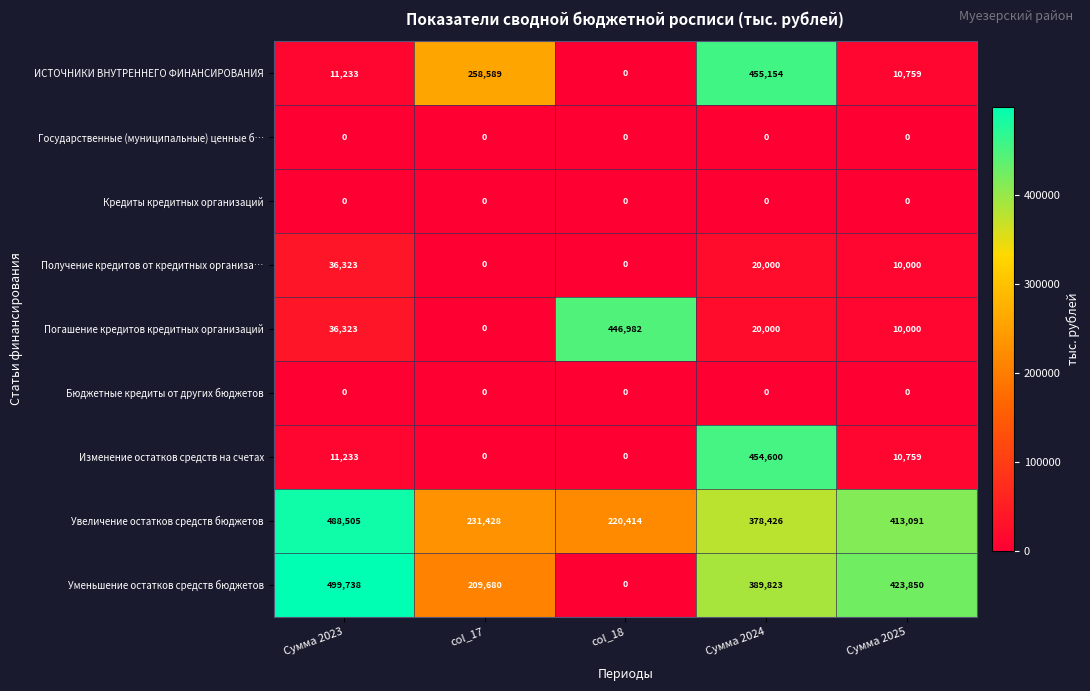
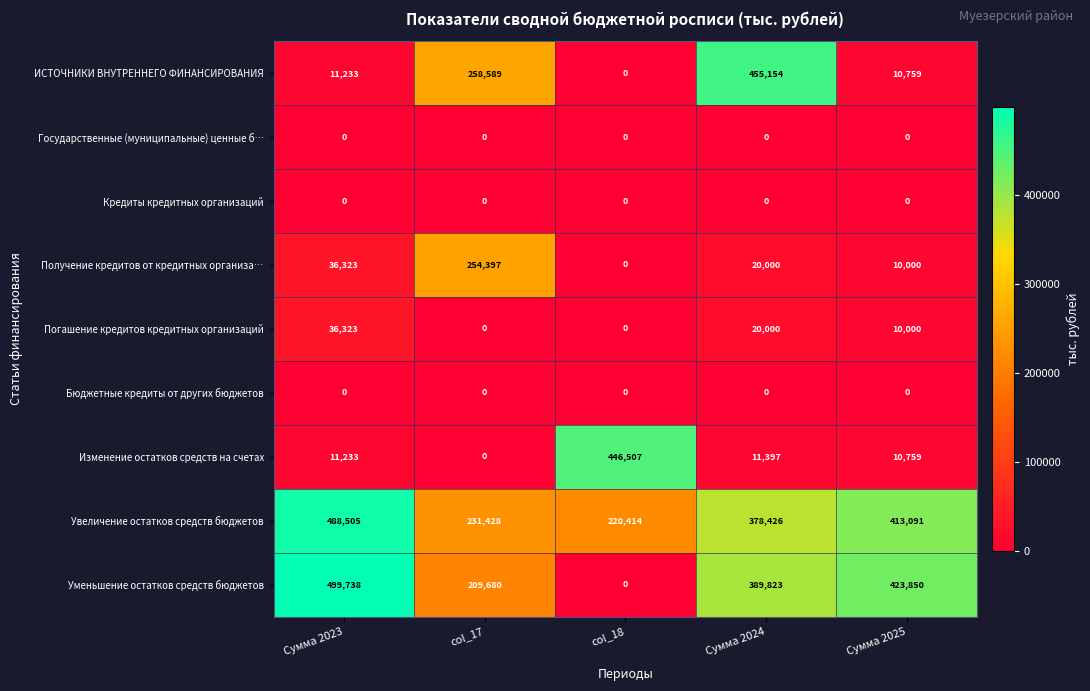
  {
    "ИСТОЧНИКИ ВНУТРЕННЕГО ФИНАНСИРОВАНИЯ": {
      "Сумма 2023": "11,233",
      "col_17": "258,589",
      "col_18": "0",
      "Сумма 2024": "455,154",
      "Сумма 2025": "10,759"
    },
    "Государственные (муниципальные) ценные б…": {
      "Сумма 2023": "0",
      "col_17": "0",
      "col_18": "0",
      "Сумма 2024": "0",
      "Сумма 2025": "0"
    },
    "Кредиты кредитных организаций": {
      "Сумма 2023": "0",
      "col_17": "0",
      "col_18": "0",
      "Сумма 2024": "0",
      "Сумма 2025": "0"
    },
    "Получение кредитов от кредитных организа…": {
      "Сумма 2023": "36,323",
-     "col_17": "0",
+     "col_17": "254,397",
      "col_18": "0",
      "Сумма 2024": "20,000",
      "Сумма 2025": "10,000"
    },
    "Погашение кредитов кредитных организаций": {
      "Сумма 2023": "36,323",
      "col_17": "0",
-     "col_18": "446,982",
+     "col_18": "0",
      "Сумма 2024": "20,000",
      "Сумма 2025": "10,000"
    },
    "Бюджетные кредиты от других бюджетов": {
      "Сумма 2023": "0",
      "col_17": "0",
      "col_18": "0",
      "Сумма 2024": "0",
      "Сумма 2025": "0"
    },
    "Изменение остатков средств на счетах": {
      "Сумма 2023": "11,233",
      "col_17": "0",
-     "col_18": "0",
-     "Сумма 2024": "454,600",
+     "col_18": "446,507",
+     "Сумма 2024": "11,397",
      "Сумма 2025": "10,759"
    },
    "Увеличение остатков средств бюджетов": {
      "Сумма 2023": "488,505",
      "col_17": "231,428",
      "col_18": "220,414",
      "Сумма 2024": "378,426",
      "Сумма 2025": "413,091"
    },
    "Уменьшение остатков средств бюджетов": {
      "Сумма 2023": "499,738",
      "col_17": "209,680",
      "col_18": "0",
      "Сумма 2024": "389,823",
      "Сумма 2025": "423,850"
    }
  }
